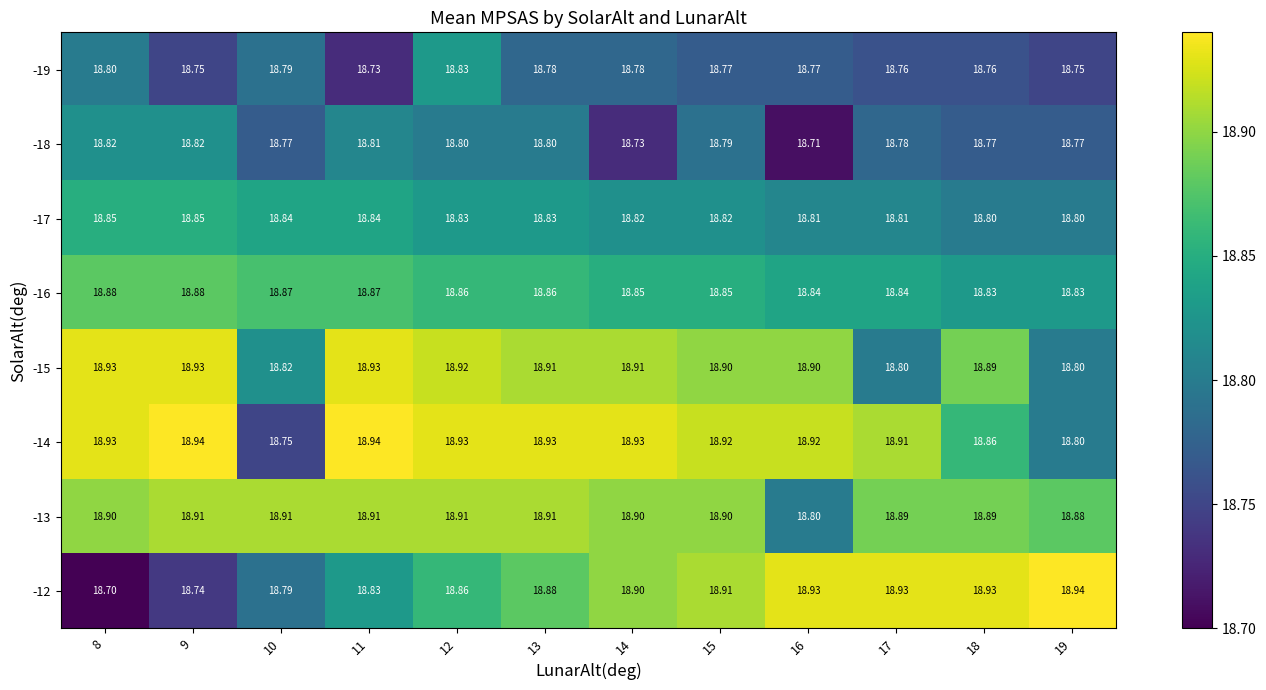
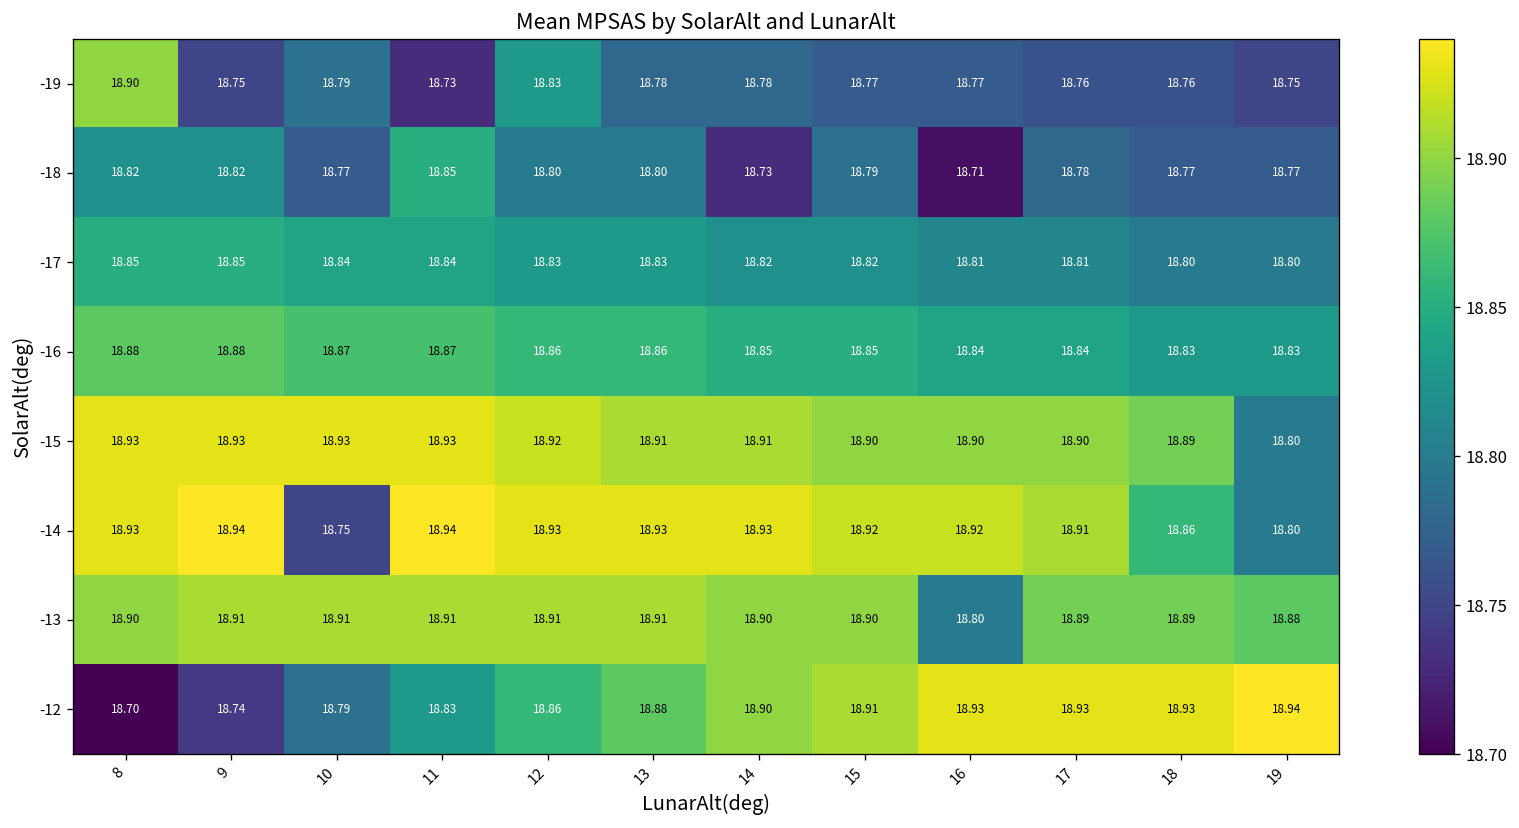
  {
    "-19": {
-     "8": 18.80,
+     "8": 18.90,
      "9": 18.75,
      "10": 18.79,
      "11": 18.73,
      "12": 18.83,
      "13": 18.78,
      "14": 18.78,
      "15": 18.77,
      "16": 18.77,
      "17": 18.76,
      "18": 18.76,
      "19": 18.75
    },
    "-18": {
      "8": 18.82,
      "9": 18.82,
      "10": 18.77,
-     "11": 18.81,
+     "11": 18.85,
      "12": 18.80,
      "13": 18.80,
      "14": 18.73,
      "15": 18.79,
      "16": 18.71,
      "17": 18.78,
      "18": 18.77,
      "19": 18.77
    },
    "-17": {
      "8": 18.85,
      "9": 18.85,
      "10": 18.84,
      "11": 18.84,
      "12": 18.83,
      "13": 18.83,
      "14": 18.82,
      "15": 18.82,
      "16": 18.81,
      "17": 18.81,
      "18": 18.80,
      "19": 18.80
    },
    "-16": {
      "8": 18.88,
      "9": 18.88,
      "10": 18.87,
      "11": 18.87,
      "12": 18.86,
      "13": 18.86,
      "14": 18.85,
      "15": 18.85,
      "16": 18.84,
      "17": 18.84,
      "18": 18.83,
      "19": 18.83
    },
    "-15": {
      "8": 18.93,
      "9": 18.93,
-     "10": 18.82,
+     "10": 18.93,
      "11": 18.93,
      "12": 18.92,
      "13": 18.91,
      "14": 18.91,
      "15": 18.90,
      "16": 18.90,
-     "17": 18.80,
+     "17": 18.90,
      "18": 18.89,
      "19": 18.80
    },
    "-14": {
      "8": 18.93,
      "9": 18.94,
      "10": 18.75,
      "11": 18.94,
      "12": 18.93,
      "13": 18.93,
      "14": 18.93,
      "15": 18.92,
      "16": 18.92,
      "17": 18.91,
      "18": 18.86,
      "19": 18.80
    },
    "-13": {
      "8": 18.90,
      "9": 18.91,
      "10": 18.91,
      "11": 18.91,
      "12": 18.91,
      "13": 18.91,
      "14": 18.90,
      "15": 18.90,
      "16": 18.80,
      "17": 18.89,
      "18": 18.89,
      "19": 18.88
    },
    "-12": {
      "8": 18.70,
      "9": 18.74,
      "10": 18.79,
      "11": 18.83,
      "12": 18.86,
      "13": 18.88,
      "14": 18.90,
      "15": 18.91,
      "16": 18.93,
      "17": 18.93,
      "18": 18.93,
      "19": 18.94
    }
  }
